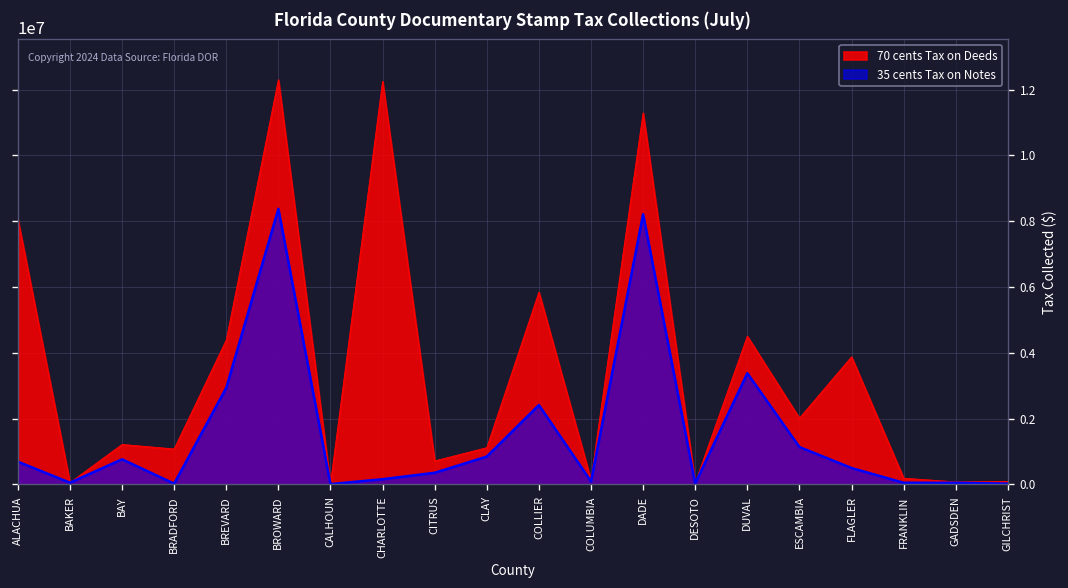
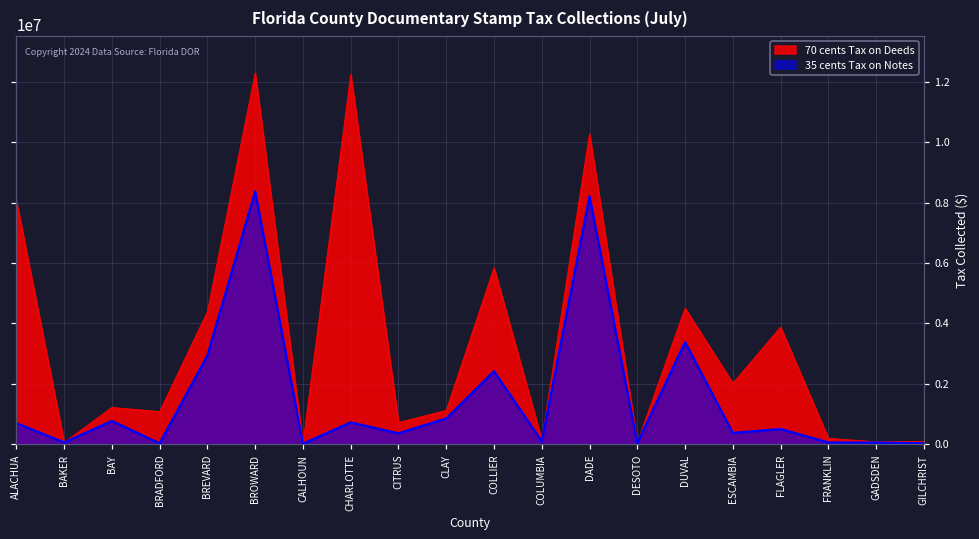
  {
    "70 cents Tax on Deeds": {
      "ALACHUA": 8100000,
      "BAY": 1200000,
      "BRADFORD": 1100000,
      "BREVARD": 4400000,
      "BROWARD": 12300000,
      "CHARLOTTE": 12200000,
      "CITRUS": 700000,
      "CLAY": 1100000,
      "COLLIER": 5800000,
-     "DADE": 11300000,
+     "DADE": 10300000,
      "DUVAL": 4500000,
      "ESCAMBIA": 2000000,
      "FLAGLER": 3900000,
      "FRANKLIN": 200000
    },
    "35 cents Tax on Notes": {
      "ALACHUA": 700000,
      "BAY": 800000,
      "BRADFORD": 0,
      "BREVARD": 2900000,
      "BROWARD": 8400000,
-     "CHARLOTTE": 200000,
+     "CHARLOTTE": 700000,
      "CITRUS": 400000,
      "CLAY": 800000,
      "COLLIER": 2400000,
      "DADE": 8200000,
      "DUVAL": 3400000,
-     "ESCAMBIA": 1100000,
+     "ESCAMBIA": 400000,
      "FLAGLER": 500000,
      "FRANKLIN": 100000
    }
  }
